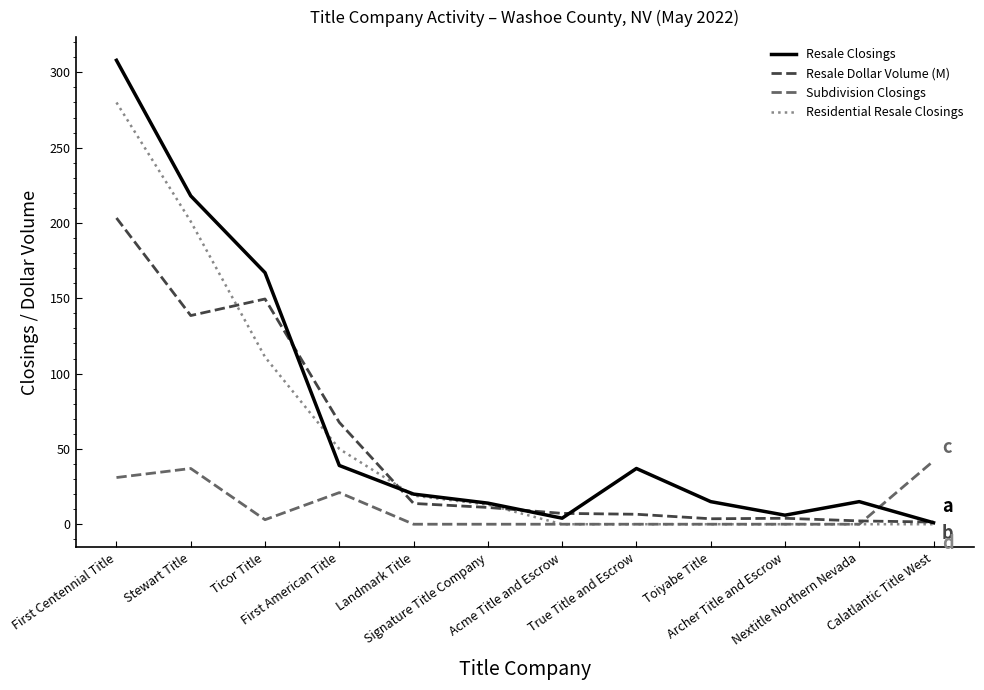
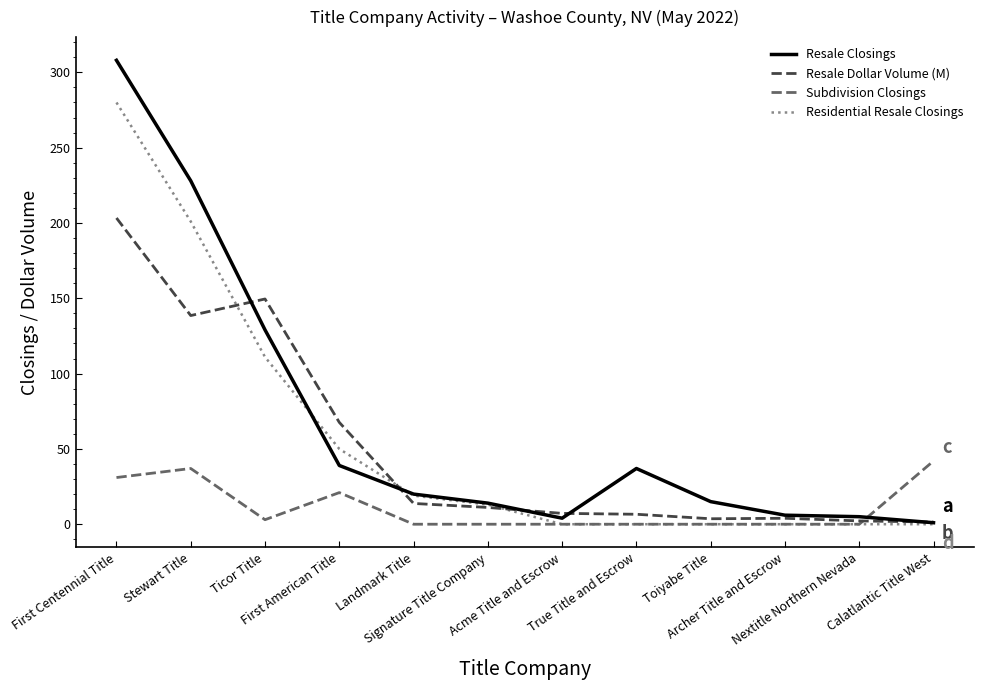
  {
    "Resale Closings": {
      "First Centennial Title": 308,
-     "Stewart Title": 218,
-     "Ticor Title": 167,
+     "Stewart Title": 228,
+     "Ticor Title": 129,
      "First American Title": 39,
      "Acme Title and Escrow": 4,
      "True Title and Escrow": 37,
      "Toiyabe Title": 15,
      "Archer Title and Escrow": 6,
-     "Nextitle Northern Nevada": 15
+     "Nextitle Northern Nevada": 5
    }
  }
